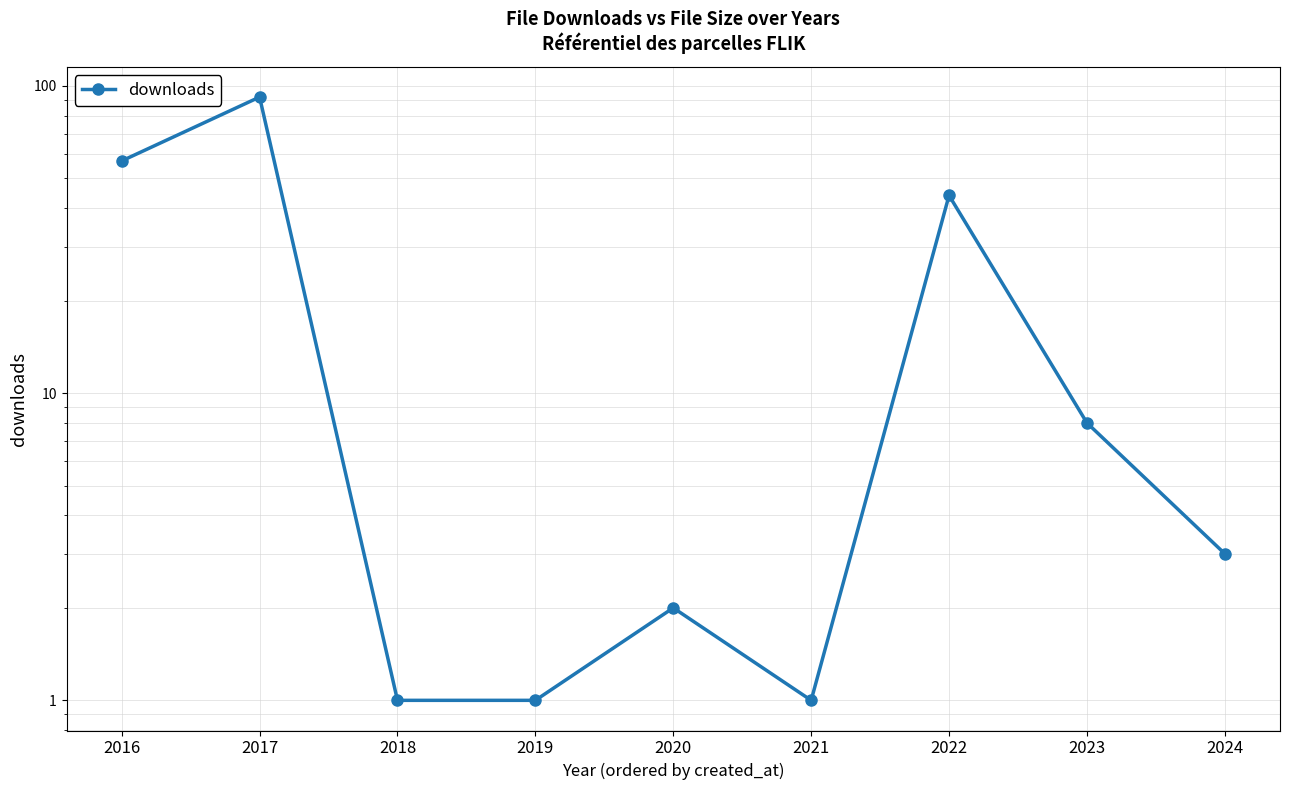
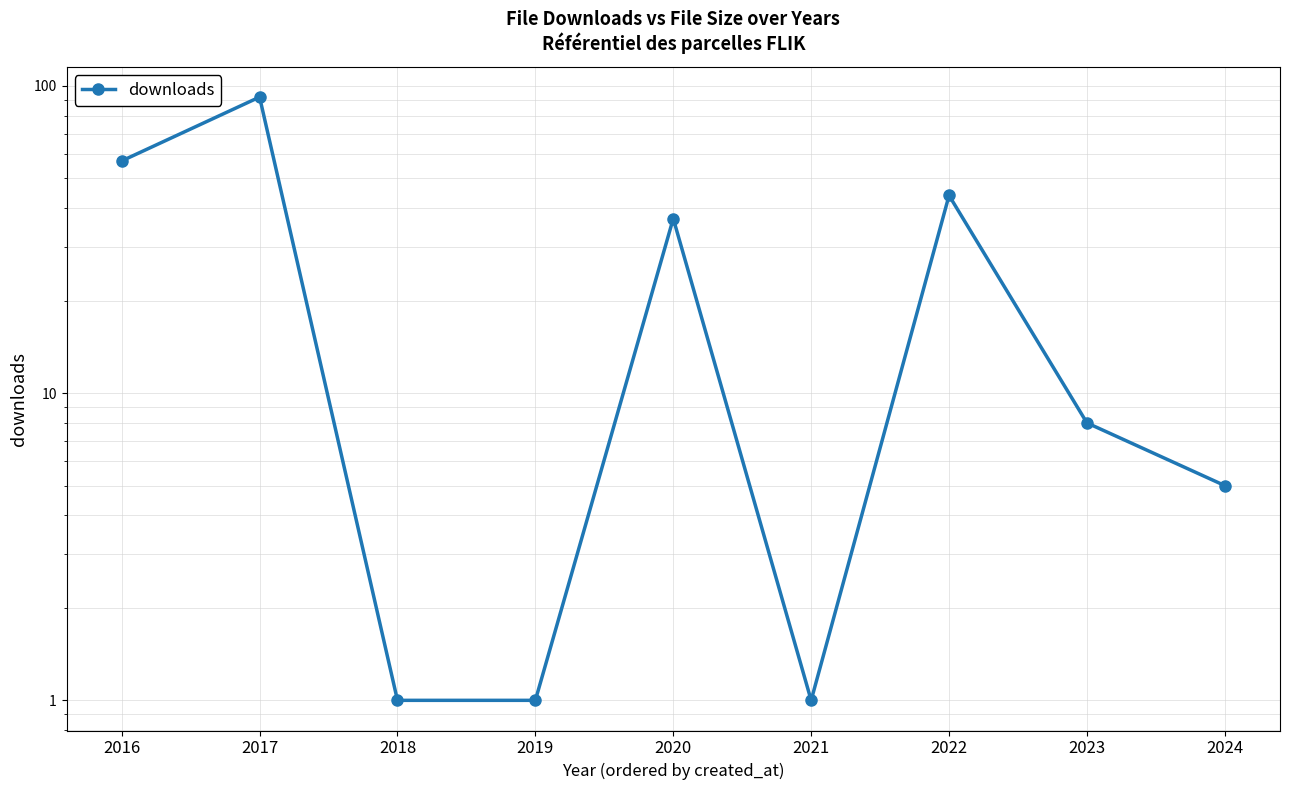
  {
    "2016": 57,
    "2017": 92,
    "2018": 1,
    "2019": 1,
-   "2020": 2,
+   "2020": 37,
    "2021": 1,
    "2022": 44,
    "2023": 8,
-   "2024": 3
+   "2024": 5
  }
